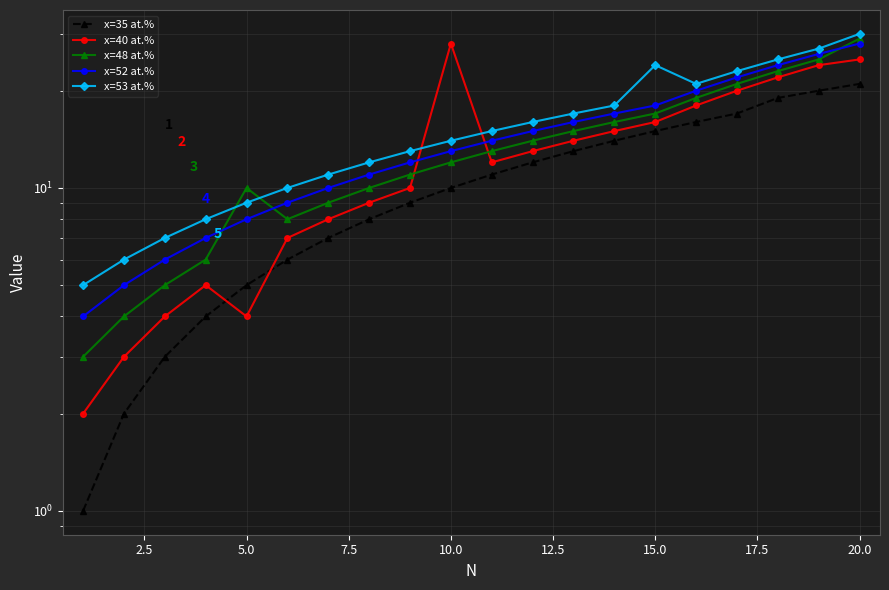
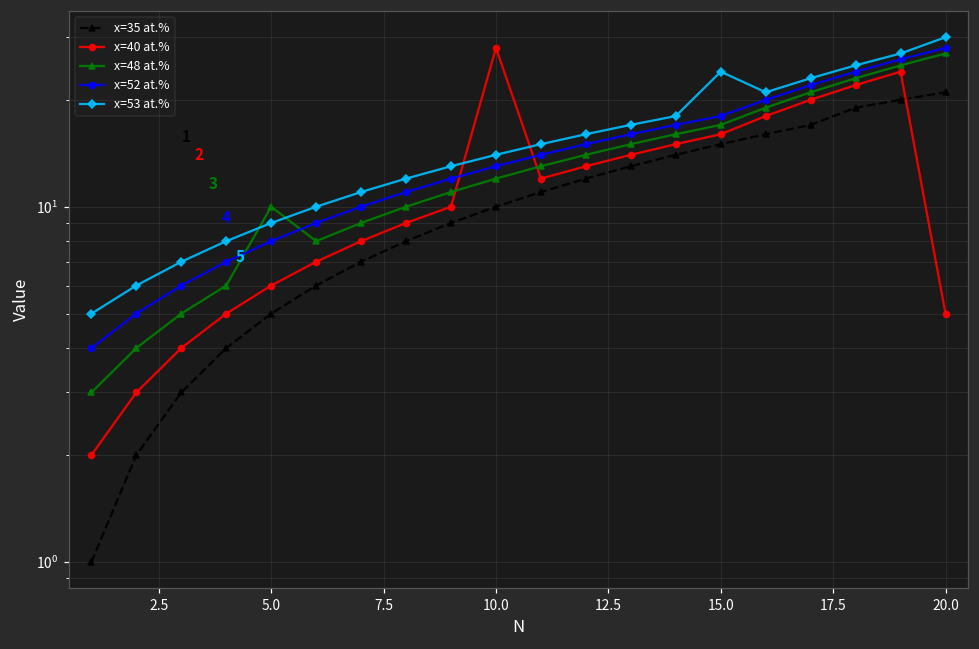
  {
    "x=35 at.%": {
      "5.0": 5,
      "10.0": 10,
      "15.0": 15,
      "20.0": 21
    },
    "x=40 at.%": {
-     "5.0": 4,
+     "5.0": 6,
      "10.0": 28,
      "15.0": 16,
-     "20.0": 25
+     "20.0": 5
    },
    "x=48 at.%": {
      "5.0": 10,
      "10.0": 12,
      "15.0": 17,
-     "20.0": 29
+     "20.0": 27
    },
    "x=52 at.%": {
      "5.0": 8,
      "10.0": 13,
      "15.0": 18,
      "20.0": 28
    },
    "x=53 at.%": {
      "5.0": 9,
      "10.0": 14,
      "15.0": 24,
      "20.0": 30
    }
  }
